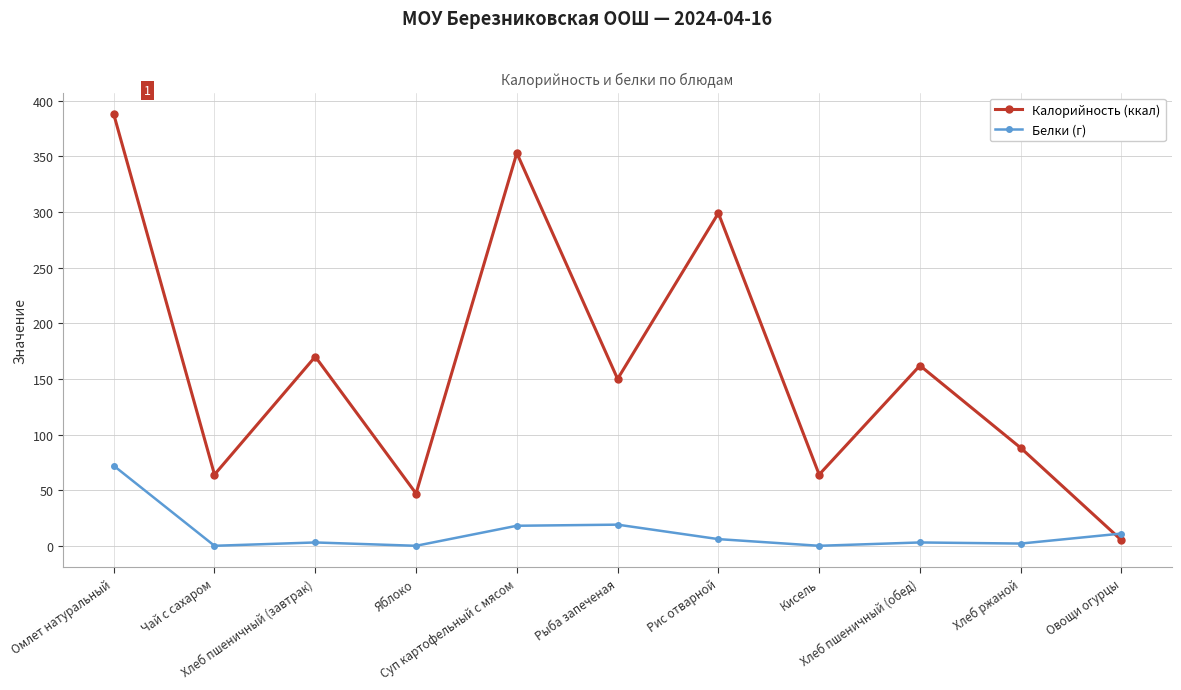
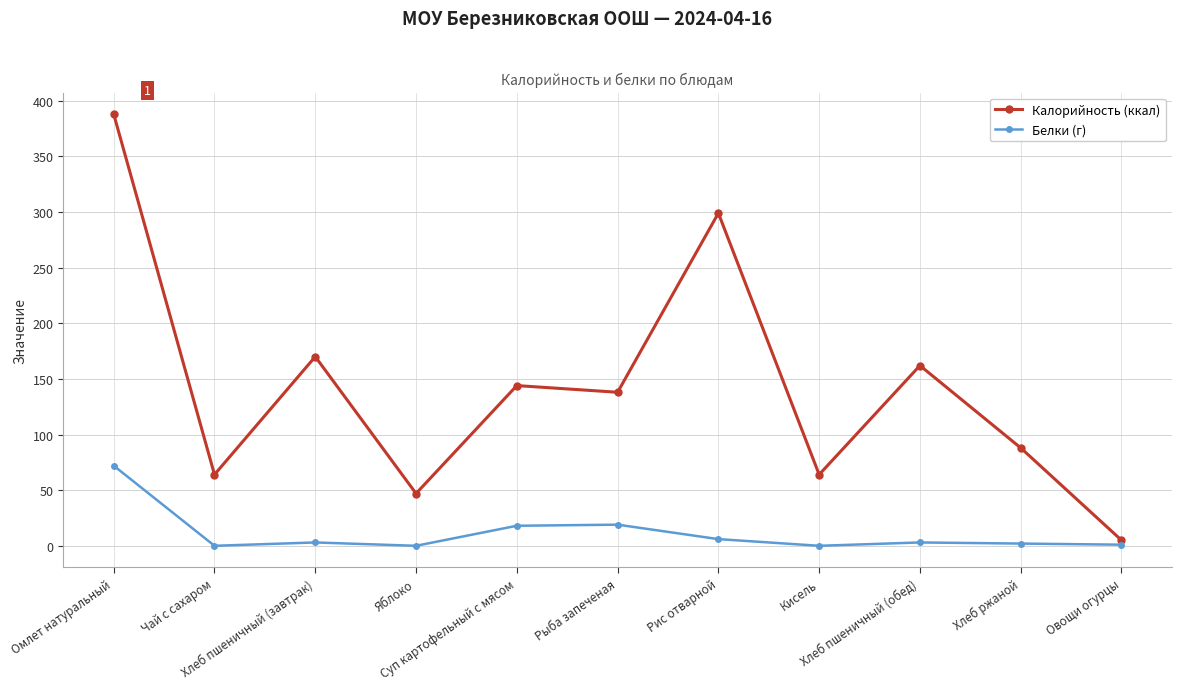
  {
    "Калорийность (ккал)": {
      "Омлет натуральный": 388,
      "Чай с сахаром": 64,
      "Хлеб пшеничный (завтрак)": 170,
      "Яблоко": 47,
-     "Суп картофельный с мясом": 353,
-     "Рыба запеченая": 150,
+     "Суп картофельный с мясом": 144,
+     "Рыба запеченая": 138,
      "Рис отварной": 299,
      "Кисель": 64,
      "Хлеб пшеничный (обед)": 162,
      "Хлеб ржаной": 88,
      "Овощи огурцы": 5
    },
    "Белки (г)": {
      "Омлет натуральный": 72,
      "Чай с сахаром": 0,
      "Хлеб пшеничный (завтрак)": 3,
      "Яблоко": 0,
      "Суп картофельный с мясом": 18,
      "Рыба запеченая": 19,
      "Рис отварной": 6,
      "Кисель": 0,
      "Хлеб пшеничный (обед)": 3,
      "Хлеб ржаной": 2,
-     "Овощи огурцы": 11
+     "Овощи огурцы": 1
    }
  }
